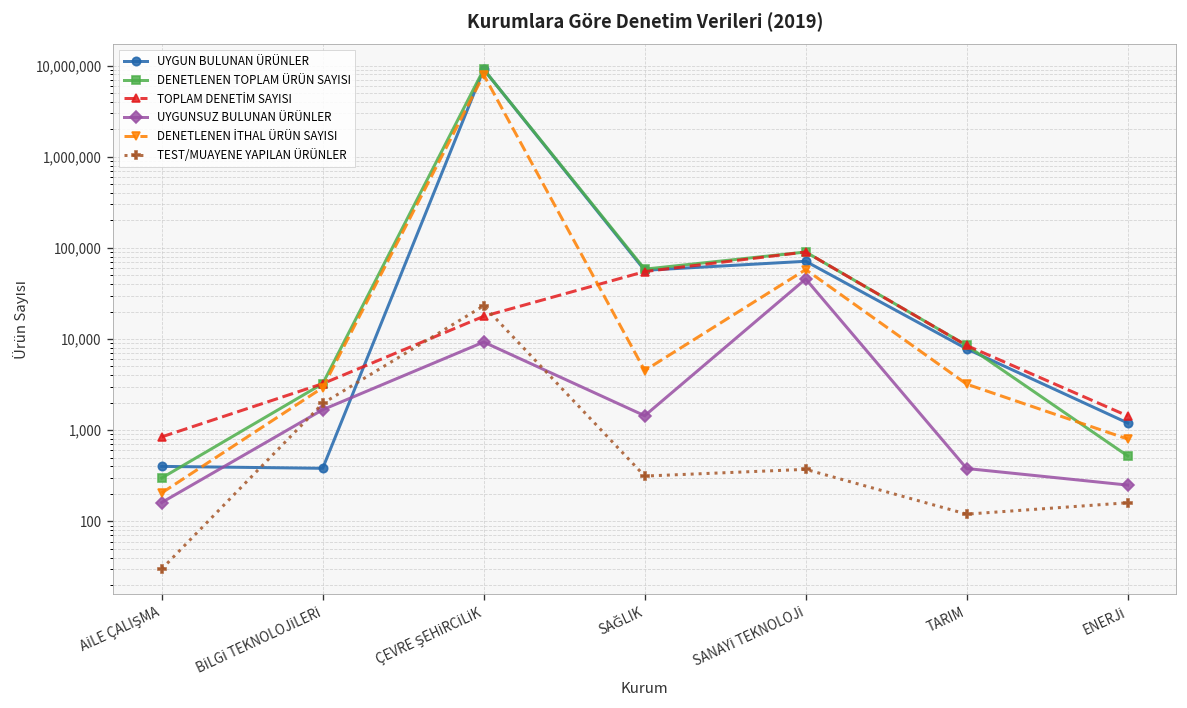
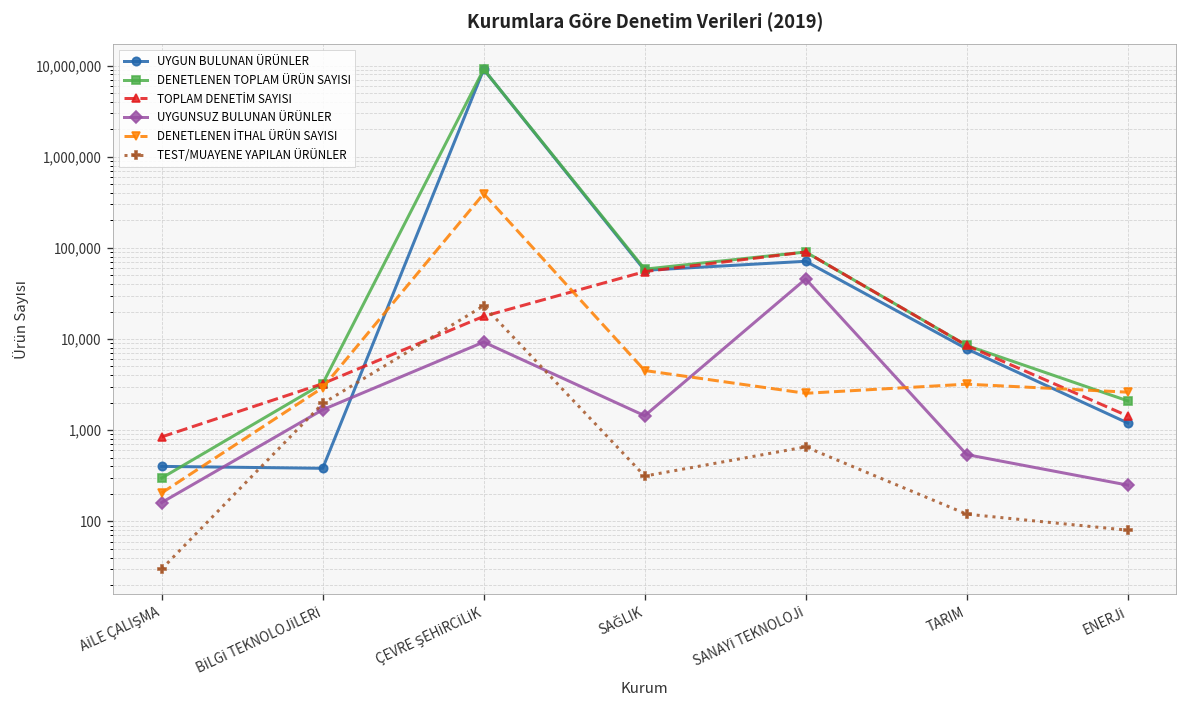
  {
    "UYGUN BULUNAN ÜRÜNLER": {
      "AİLE ÇALIŞMA": "400",
      "BİLGİ TEKNOLOJİLERİ": "400",
      "SANAYİ TEKNOLOJİ": "70,000",
      "TARIM": "8,000",
      "ENERJİ": "1,200"
    },
    "DENETLENEN TOPLAM ÜRÜN SAYISI": {
      "AİLE ÇALIŞMA": "300",
-     "ENERJİ": "500"
+     "ENERJİ": "2,100"
    },
    "TOPLAM DENETİM SAYISI": {
      "AİLE ÇALIŞMA": "800",
      "ÇEVRE ŞEHİRCİLİK": "18,000",
      "ENERJİ": "1,400"
    },
    "UYGUNSUZ BULUNAN ÜRÜNLER": {
      "AİLE ÇALIŞMA": "160",
      "BİLGİ TEKNOLOJİLERİ": "1,700",
      "ÇEVRE ŞEHİRCİLİK": "9,000",
      "SAĞLIK": "1,400",
      "SANAYİ TEKNOLOJİ": "50,000",
-     "TARIM": "400",
+     "TARIM": "500",
      "ENERJİ": "250"
    },
    "DENETLENEN İTHAL ÜRÜN SAYISI": {
      "AİLE ÇALIŞMA": "210",
      "BİLGİ TEKNOLOJİLERİ": "2,900",
-     "ÇEVRE ŞEHİRCİLİK": "8,000,000",
+     "ÇEVRE ŞEHİRCİLİK": "400,000",
      "SAĞLIK": "5,000",
-     "SANAYİ TEKNOLOJİ": "60,000",
+     "SANAYİ TEKNOLOJİ": "2,500",
      "TARIM": "3,200",
-     "ENERJİ": "800"
+     "ENERJİ": "2,600"
    },
    "TEST/MUAYENE YAPILAN ÜRÜNLER": {
      "AİLE ÇALIŞMA": "30",
      "BİLGİ TEKNOLOJİLERİ": "2,000",
      "ÇEVRE ŞEHİRCİLİK": "23,000",
      "SAĞLIK": "310",
-     "SANAYİ TEKNOLOJİ": "400",
+     "SANAYİ TEKNOLOJİ": "700",
      "TARIM": "120",
-     "ENERJİ": "160"
+     "ENERJİ": "80"
    }
  }
